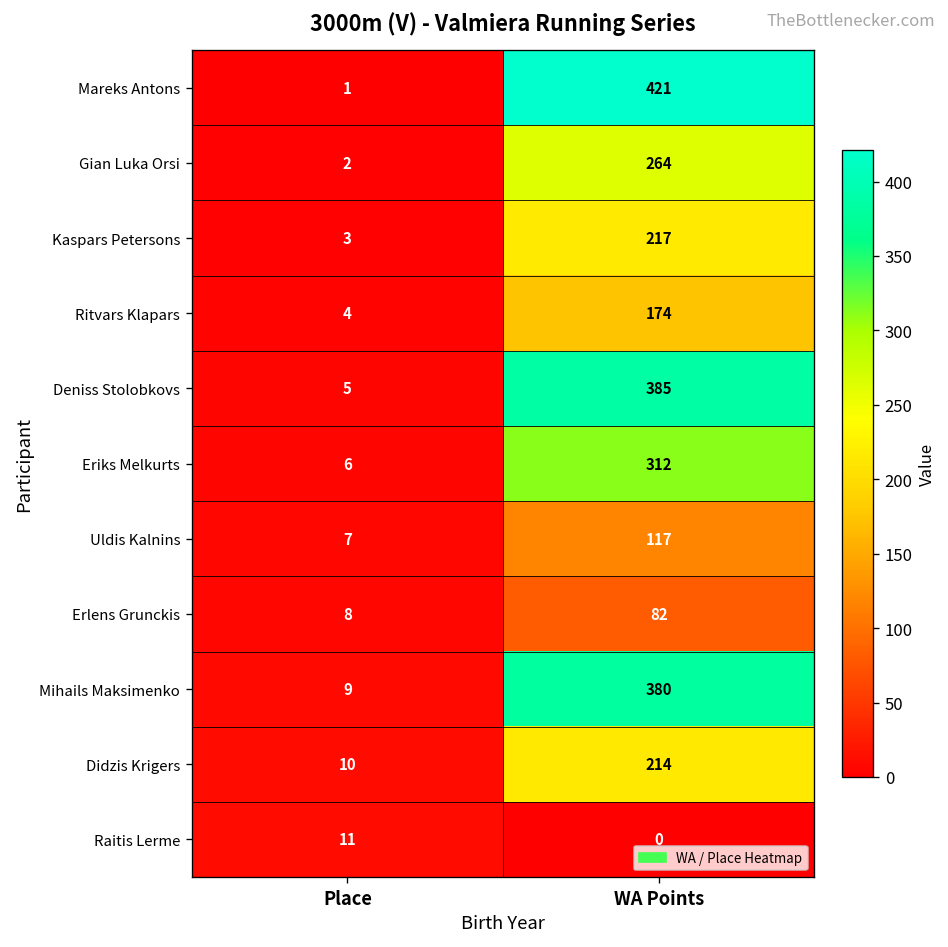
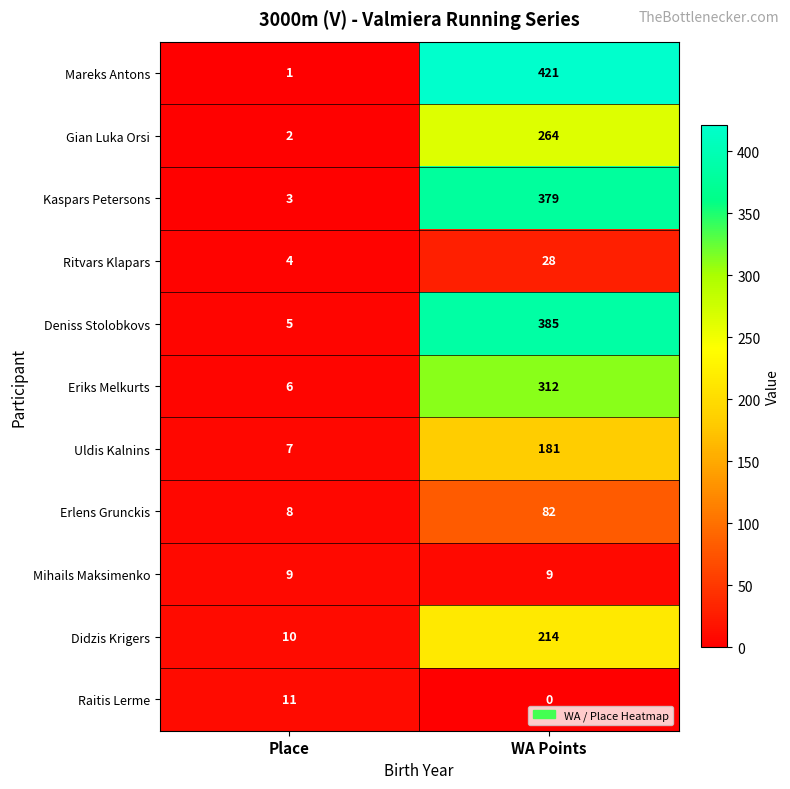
  {
    "Mareks Antons": {
      "Place": 1,
      "WA Points": 421
    },
    "Gian Luka Orsi": {
      "Place": 2,
      "WA Points": 264
    },
    "Kaspars Petersons": {
      "Place": 3,
-     "WA Points": 217
+     "WA Points": 379
    },
    "Ritvars Klapars": {
      "Place": 4,
-     "WA Points": 174
+     "WA Points": 28
    },
    "Deniss Stolobkovs": {
      "Place": 5,
      "WA Points": 385
    },
    "Eriks Melkurts": {
      "Place": 6,
      "WA Points": 312
    },
    "Uldis Kalnins": {
      "Place": 7,
-     "WA Points": 117
+     "WA Points": 181
    },
    "Erlens Grunckis": {
      "Place": 8,
      "WA Points": 82
    },
    "Mihails Maksimenko": {
      "Place": 9,
-     "WA Points": 380
+     "WA Points": 9
    },
    "Didzis Krigers": {
      "Place": 10,
      "WA Points": 214
    },
    "Raitis Lerme": {
      "Place": 11
    }
  }
